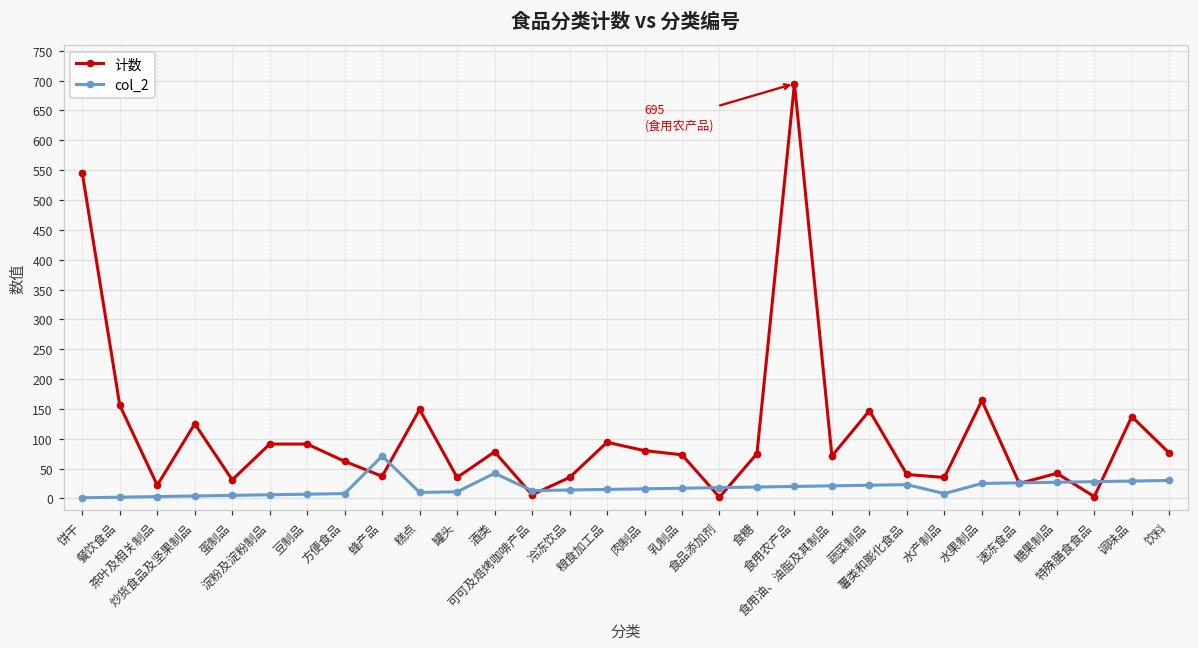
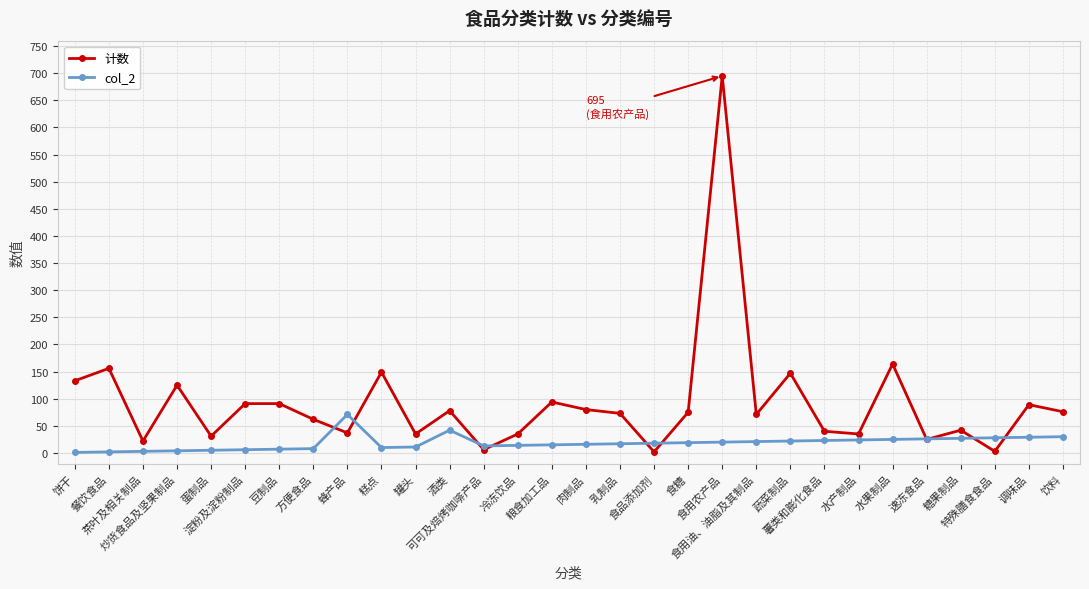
  {
    "计数": {
-     "饼干": 550,
+     "饼干": 130,
      "餐饮食品": 160,
      "茶叶及相关制品": 20,
      "炒货食品及坚果制品": 130,
      "蛋制品": 30,
      "淀粉及淀粉制品": 90,
      "豆制品": 90,
      "方便食品": 60,
      "蜂产品": 40,
      "糕点": 150,
      "罐头": 40,
      "酒类": 80,
      "可可及焙烤咖啡产品": 10,
      "冷冻饮品": 40,
      "粮食加工品": 90,
      "肉制品": 80,
      "乳制品": 70,
      "食品添加剂": 0,
      "食糖": 80,
      "食用油、油脂及其制品": 70,
      "蔬菜制品": 150,
      "薯类和膨化食品": 40,
      "水产制品": 40,
      "水果制品": 160,
      "糖果制品": 40,
      "特殊膳食食品": 0,
-     "调味品": 140,
+     "调味品": 90,
      "饮料": 80
    },
    "col_2": {
      "饼干": 0,
      "餐饮食品": 0,
      "茶叶及相关制品": 0,
      "炒货食品及坚果制品": 0,
      "蛋制品": 10,
      "淀粉及淀粉制品": 10,
      "豆制品": 10,
      "方便食品": 10,
      "蜂产品": 70,
      "糕点": 10,
      "罐头": 10,
      "酒类": 40,
      "可可及焙烤咖啡产品": 10,
      "冷冻饮品": 10,
      "粮食加工品": 20,
      "肉制品": 20,
      "乳制品": 20,
      "食品添加剂": 20,
      "食糖": 20,
      "食用农产品": 20,
      "食用油、油脂及其制品": 20,
      "蔬菜制品": 20,
      "薯类和膨化食品": 20,
-     "水产制品": 10,
+     "水产制品": 20,
      "水果制品": 30,
      "糖果制品": 30,
      "特殊膳食食品": 30,
      "调味品": 30,
      "饮料": 30
    }
  }
